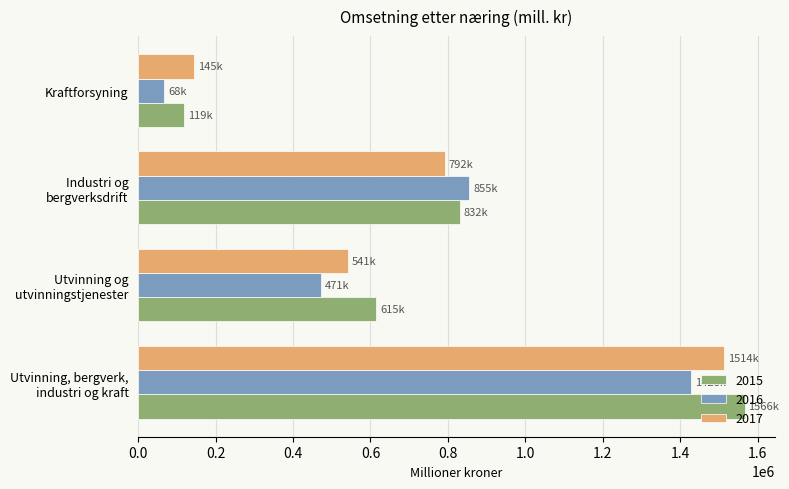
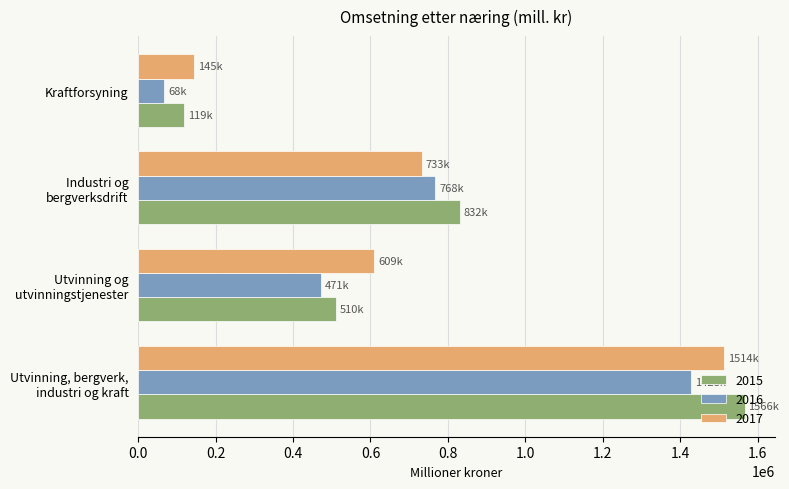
  {
    "2015": {
      "Kraftforsyning": "119k",
      "Industri og bergverksdrift": "832k",
-     "Utvinning og utvinningstjenester": "615k",
+     "Utvinning og utvinningstjenester": "510k",
      "Utvinning, bergverk, industri og kraft": "1566k"
    },
    "2016": {
      "Kraftforsyning": "68k",
-     "Industri og bergverksdrift": "855k",
+     "Industri og bergverksdrift": "768k",
      "Utvinning og utvinningstjenester": "471k",
      "Utvinning, bergverk, industri og kraft": "1428k"
    },
    "2017": {
      "Kraftforsyning": "145k",
-     "Industri og bergverksdrift": "792k",
-     "Utvinning og utvinningstjenester": "541k",
+     "Industri og bergverksdrift": "733k",
+     "Utvinning og utvinningstjenester": "609k",
      "Utvinning, bergverk, industri og kraft": "1514k"
    }
  }
